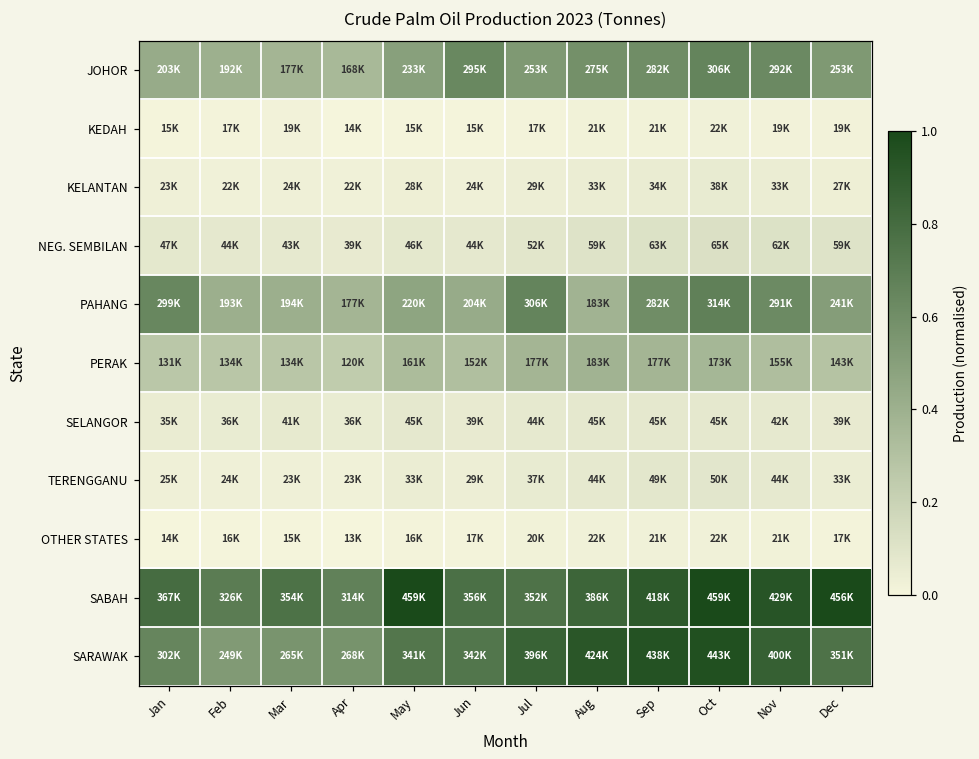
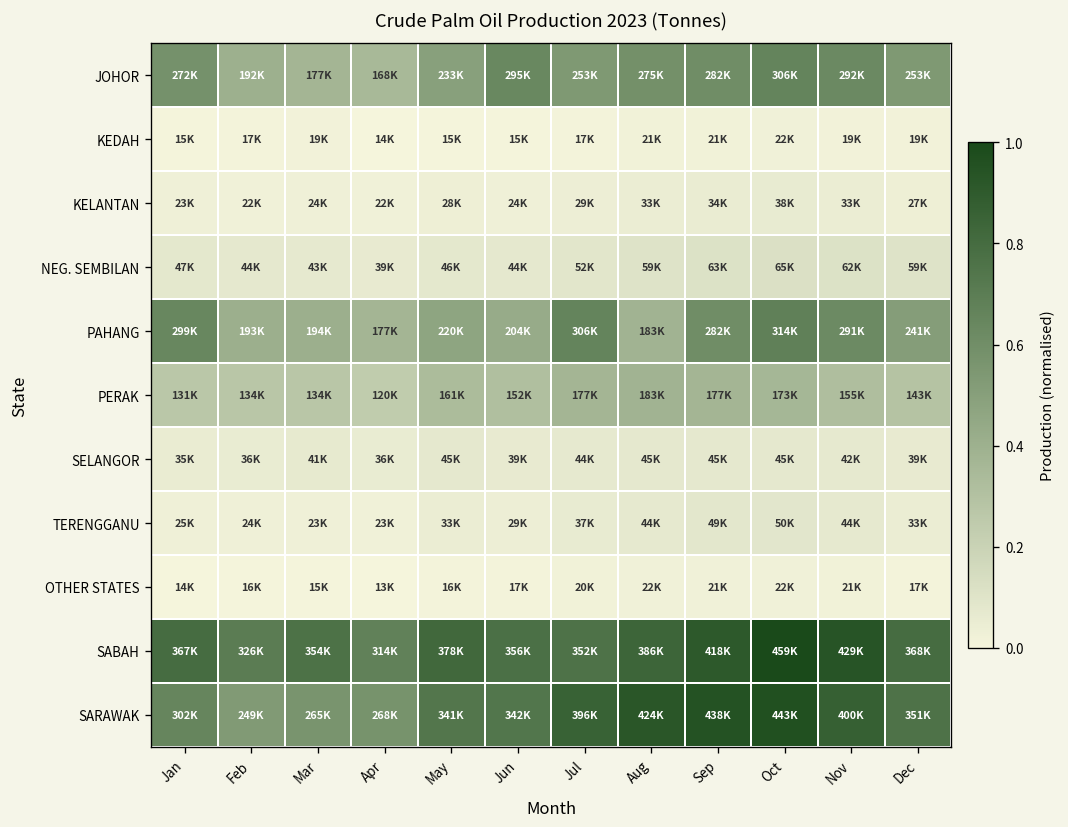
  {
    "JOHOR": {
-     "Jan": "203K",
+     "Jan": "272K",
      "Feb": "192K",
      "Mar": "177K",
      "Apr": "168K",
      "May": "233K",
      "Jun": "295K",
      "Jul": "253K",
      "Aug": "275K",
      "Sep": "282K",
      "Oct": "306K",
      "Nov": "292K",
      "Dec": "253K"
    },
    "KEDAH": {
      "Jan": "15K",
      "Feb": "17K",
      "Mar": "19K",
      "Apr": "14K",
      "May": "15K",
      "Jun": "15K",
      "Jul": "17K",
      "Aug": "21K",
      "Sep": "21K",
      "Oct": "22K",
      "Nov": "19K",
      "Dec": "19K"
    },
    "KELANTAN": {
      "Jan": "23K",
      "Feb": "22K",
      "Mar": "24K",
      "Apr": "22K",
      "May": "28K",
      "Jun": "24K",
      "Jul": "29K",
      "Aug": "33K",
      "Sep": "34K",
      "Oct": "38K",
      "Nov": "33K",
      "Dec": "27K"
    },
    "NEG. SEMBILAN": {
      "Jan": "47K",
      "Feb": "44K",
      "Mar": "43K",
      "Apr": "39K",
      "May": "46K",
      "Jun": "44K",
      "Jul": "52K",
      "Aug": "59K",
      "Sep": "63K",
      "Oct": "65K",
      "Nov": "62K",
      "Dec": "59K"
    },
    "PAHANG": {
      "Jan": "299K",
      "Feb": "193K",
      "Mar": "194K",
      "Apr": "177K",
      "May": "220K",
      "Jun": "204K",
      "Jul": "306K",
      "Aug": "183K",
      "Sep": "282K",
      "Oct": "314K",
      "Nov": "291K",
      "Dec": "241K"
    },
    "PERAK": {
      "Jan": "131K",
      "Feb": "134K",
      "Mar": "134K",
      "Apr": "120K",
      "May": "161K",
      "Jun": "152K",
      "Jul": "177K",
      "Aug": "183K",
      "Sep": "177K",
      "Oct": "173K",
      "Nov": "155K",
      "Dec": "143K"
    },
    "SELANGOR": {
      "Jan": "35K",
      "Feb": "36K",
      "Mar": "41K",
      "Apr": "36K",
      "May": "45K",
      "Jun": "39K",
      "Jul": "44K",
      "Aug": "45K",
      "Sep": "45K",
      "Oct": "45K",
      "Nov": "42K",
      "Dec": "39K"
    },
    "TERENGGANU": {
      "Jan": "25K",
      "Feb": "24K",
      "Mar": "23K",
      "Apr": "23K",
      "May": "33K",
      "Jun": "29K",
      "Jul": "37K",
      "Aug": "44K",
      "Sep": "49K",
      "Oct": "50K",
      "Nov": "44K",
      "Dec": "33K"
    },
    "OTHER STATES": {
      "Jan": "14K",
      "Feb": "16K",
      "Mar": "15K",
      "Apr": "13K",
      "May": "16K",
      "Jun": "17K",
      "Jul": "20K",
      "Aug": "22K",
      "Sep": "21K",
      "Oct": "22K",
      "Nov": "21K",
      "Dec": "17K"
    },
    "SABAH": {
      "Jan": "367K",
      "Feb": "326K",
      "Mar": "354K",
      "Apr": "314K",
-     "May": "459K",
+     "May": "378K",
      "Jun": "356K",
      "Jul": "352K",
      "Aug": "386K",
      "Sep": "418K",
      "Oct": "459K",
      "Nov": "429K",
-     "Dec": "456K"
+     "Dec": "368K"
    },
    "SARAWAK": {
      "Jan": "302K",
      "Feb": "249K",
      "Mar": "265K",
      "Apr": "268K",
      "May": "341K",
      "Jun": "342K",
      "Jul": "396K",
      "Aug": "424K",
      "Sep": "438K",
      "Oct": "443K",
      "Nov": "400K",
      "Dec": "351K"
    }
  }
